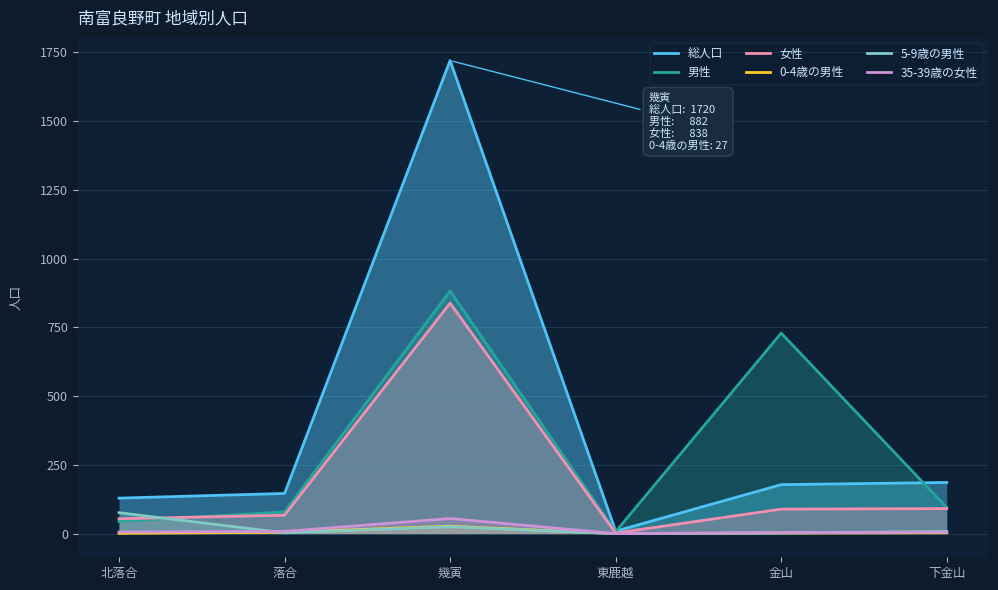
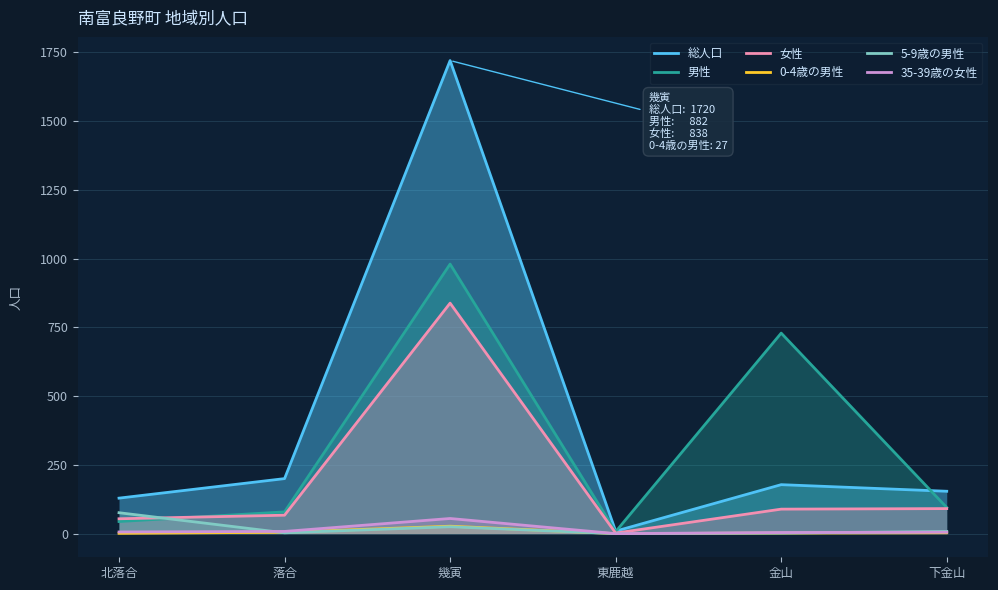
  {
    "総人口": {
      "北落合": 130,
-     "落合": 150,
+     "落合": 200,
      "金山": 180,
-     "下金山": 190
+     "下金山": 150
    },
    "男性": {
      "北落合": 40,
      "落合": 80,
-     "幾寅": 880,
+     "幾寅": 980,
      "金山": 730
    },
    "5-9歳の男性": {
      "北落合": 80
    }
  }
